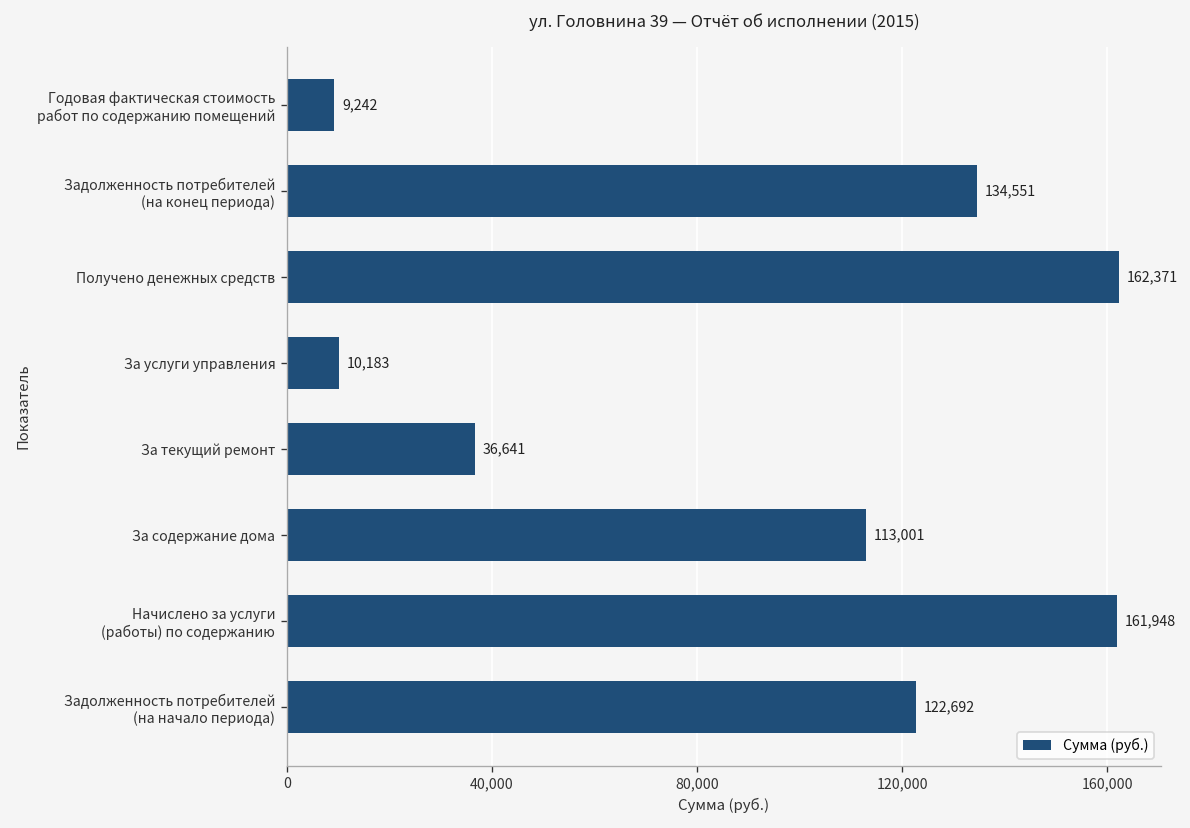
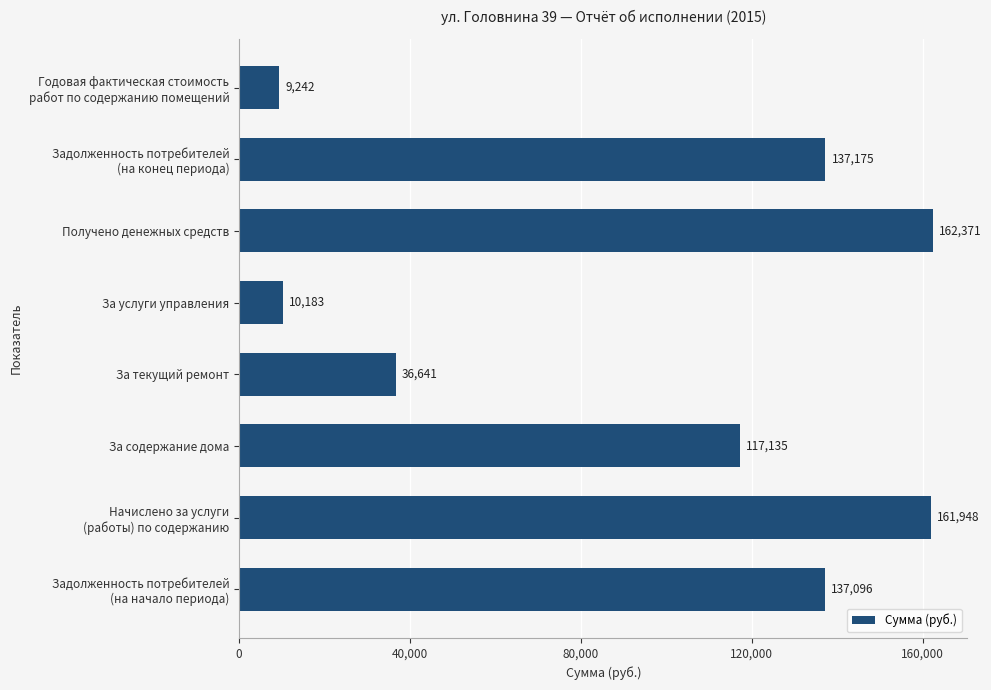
  {
    "Годовая фактическая стоимость работ по содержанию помещений": "9,242",
-   "Задолженность потребителей (на конец периода)": "134,551",
+   "Задолженность потребителей (на конец периода)": "137,175",
    "Получено денежных средств": "162,371",
    "За услуги управления": "10,183",
    "За текущий ремонт": "36,641",
-   "За содержание дома": "113,001",
+   "За содержание дома": "117,135",
    "Начислено за услуги (работы) по содержанию": "161,948",
-   "Задолженность потребителей (на начало периода)": "122,692"
+   "Задолженность потребителей (на начало периода)": "137,096"
  }
